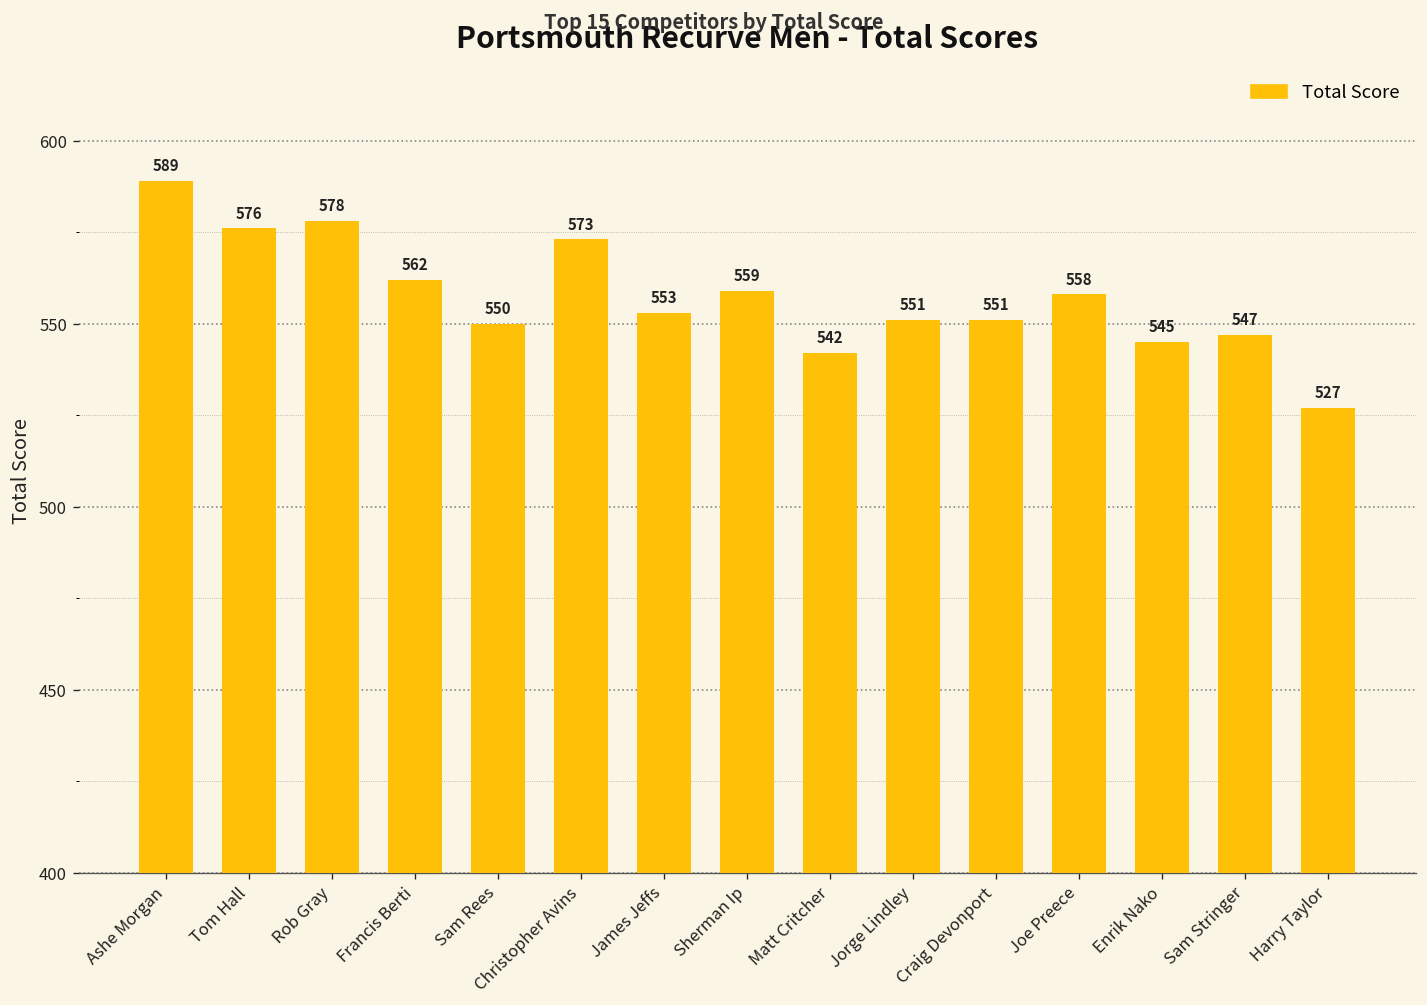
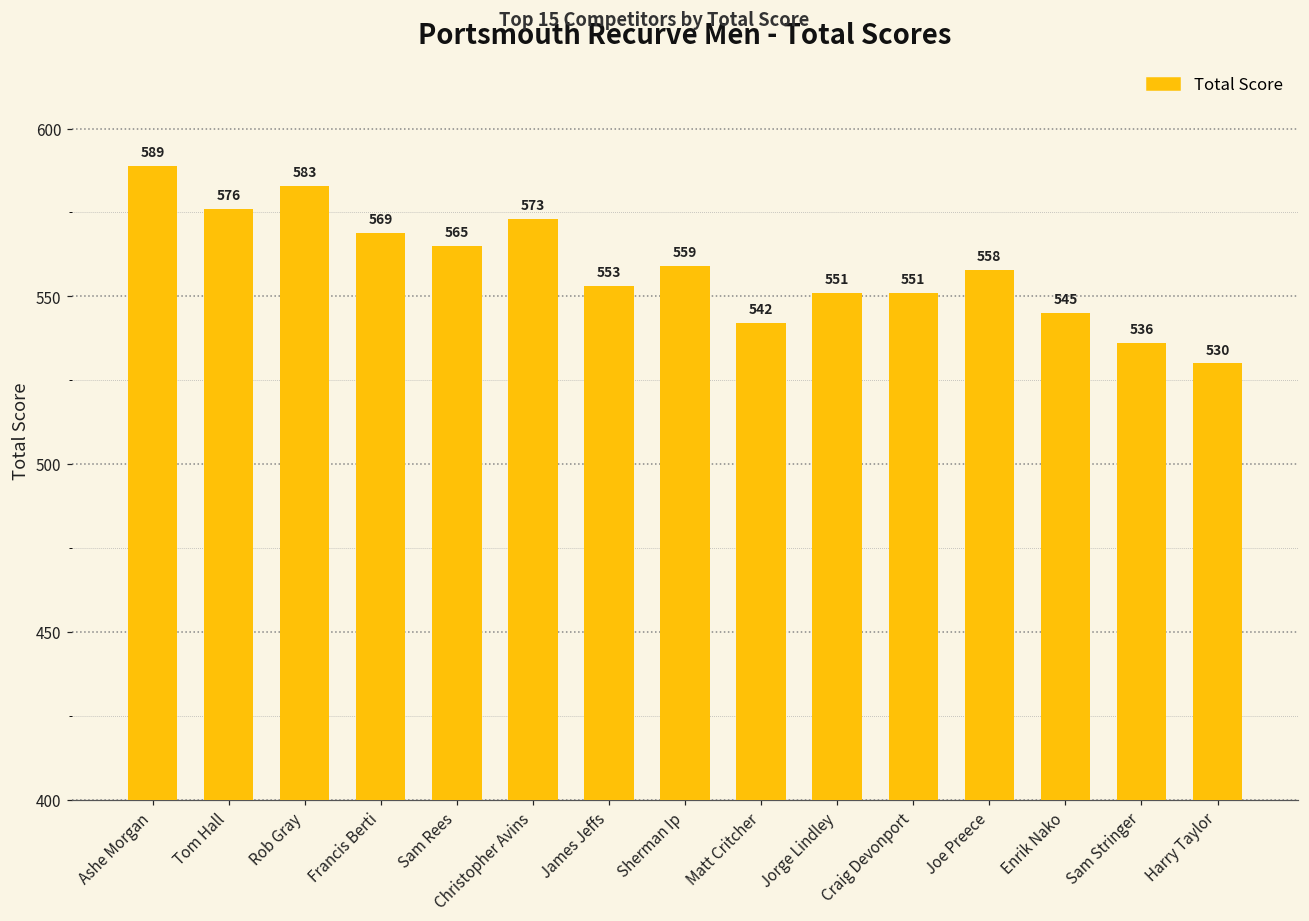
  {
    "Ashe Morgan": 589,
    "Tom Hall": 576,
-   "Rob Gray": 578,
-   "Francis Berti": 562,
-   "Sam Rees": 550,
+   "Rob Gray": 583,
+   "Francis Berti": 569,
+   "Sam Rees": 565,
    "Christopher Avins": 573,
    "James Jeffs": 553,
    "Sherman Ip": 559,
    "Matt Critcher": 542,
    "Jorge Lindley": 551,
    "Craig Devonport": 551,
    "Joe Preece": 558,
    "Enrik Nako": 545,
-   "Sam Stringer": 547,
-   "Harry Taylor": 527
+   "Sam Stringer": 536,
+   "Harry Taylor": 530
  }
